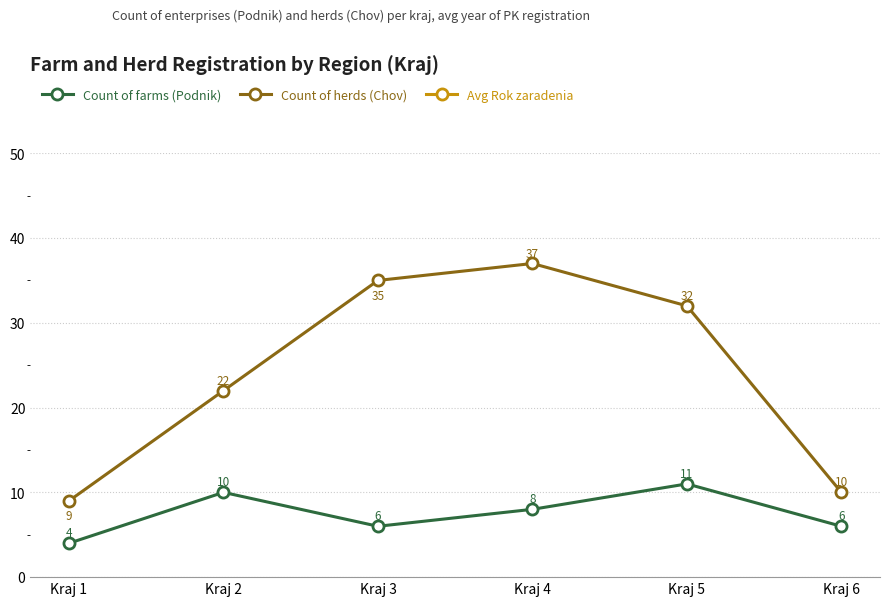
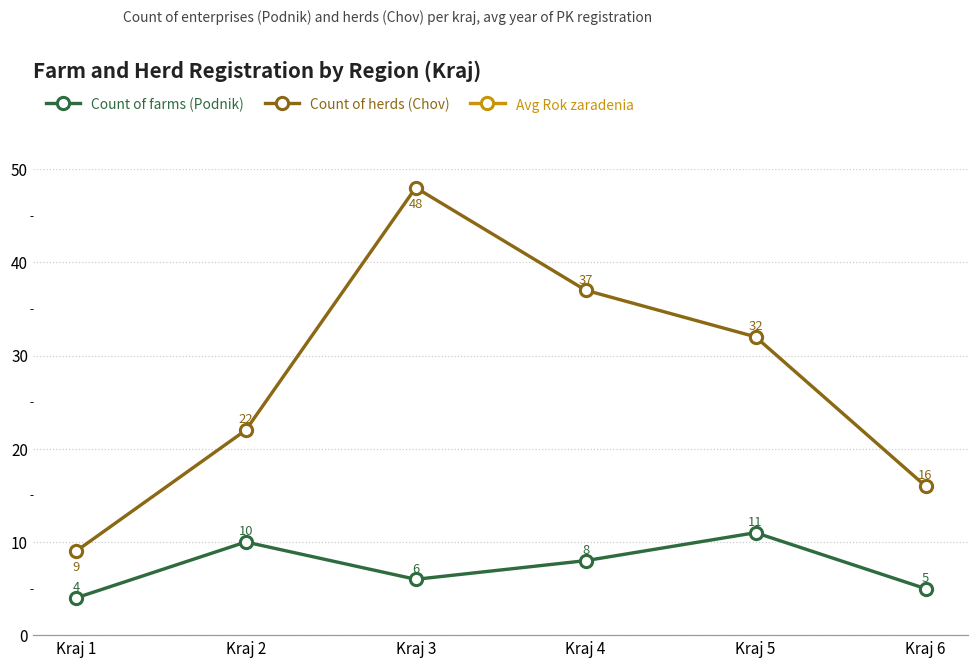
  {
    "Count of farms (Podnik)": {
      "Kraj 1": 4,
      "Kraj 2": 10,
      "Kraj 3": 6,
      "Kraj 4": 8,
      "Kraj 5": 11,
-     "Kraj 6": 6
+     "Kraj 6": 5
    },
    "Count of herds (Chov)": {
      "Kraj 1": 9,
      "Kraj 2": 22,
-     "Kraj 3": 35,
+     "Kraj 3": 48,
      "Kraj 4": 37,
      "Kraj 5": 32,
-     "Kraj 6": 10
+     "Kraj 6": 16
    }
  }
